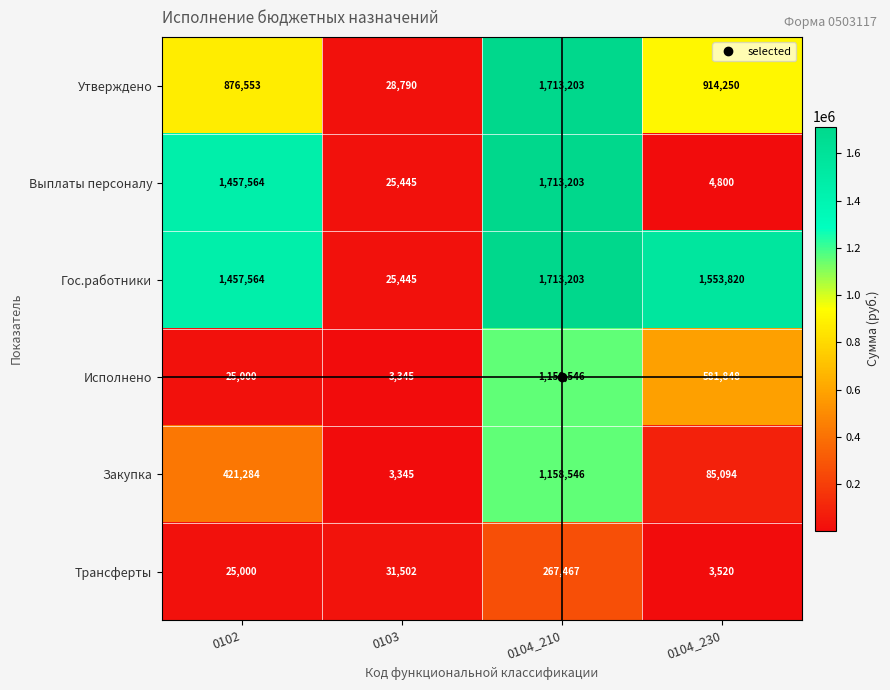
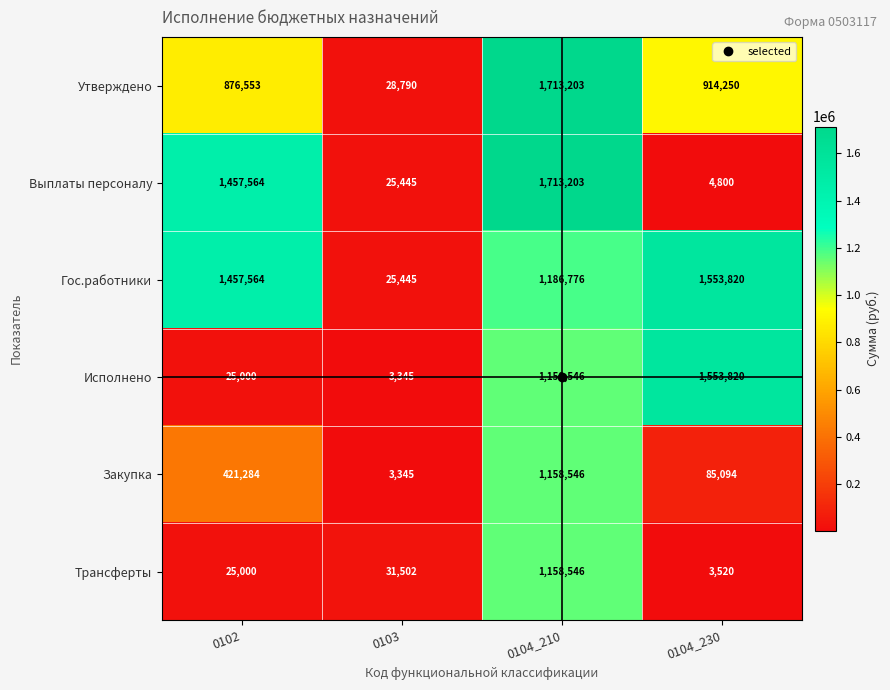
  {
    "Утверждено": {
      "0102": "876,553",
      "0103": "28,790",
      "0104_210": "1,713,203",
      "0104_230": "914,250"
    },
    "Выплаты персоналу": {
      "0102": "1,457,564",
      "0103": "25,445",
      "0104_210": "1,713,203",
      "0104_230": "4,800"
    },
    "Гос.работники": {
      "0102": "1,457,564",
      "0103": "25,445",
-     "0104_210": "1,713,203",
+     "0104_210": "1,186,776",
      "0104_230": "1,553,820"
    },
    "Исполнено": {
      "0102": "25,000",
      "0103": "3,345",
-     "0104_230": "581,848"
+     "0104_230": "1,553,820"
    },
    "Закупка": {
      "0102": "421,284",
      "0103": "3,345",
      "0104_210": "1,158,546",
      "0104_230": "85,094"
    },
    "Трансферты": {
      "0102": "25,000",
      "0103": "31,502",
-     "0104_210": "267,467",
+     "0104_210": "1,158,546",
      "0104_230": "3,520"
    }
  }
